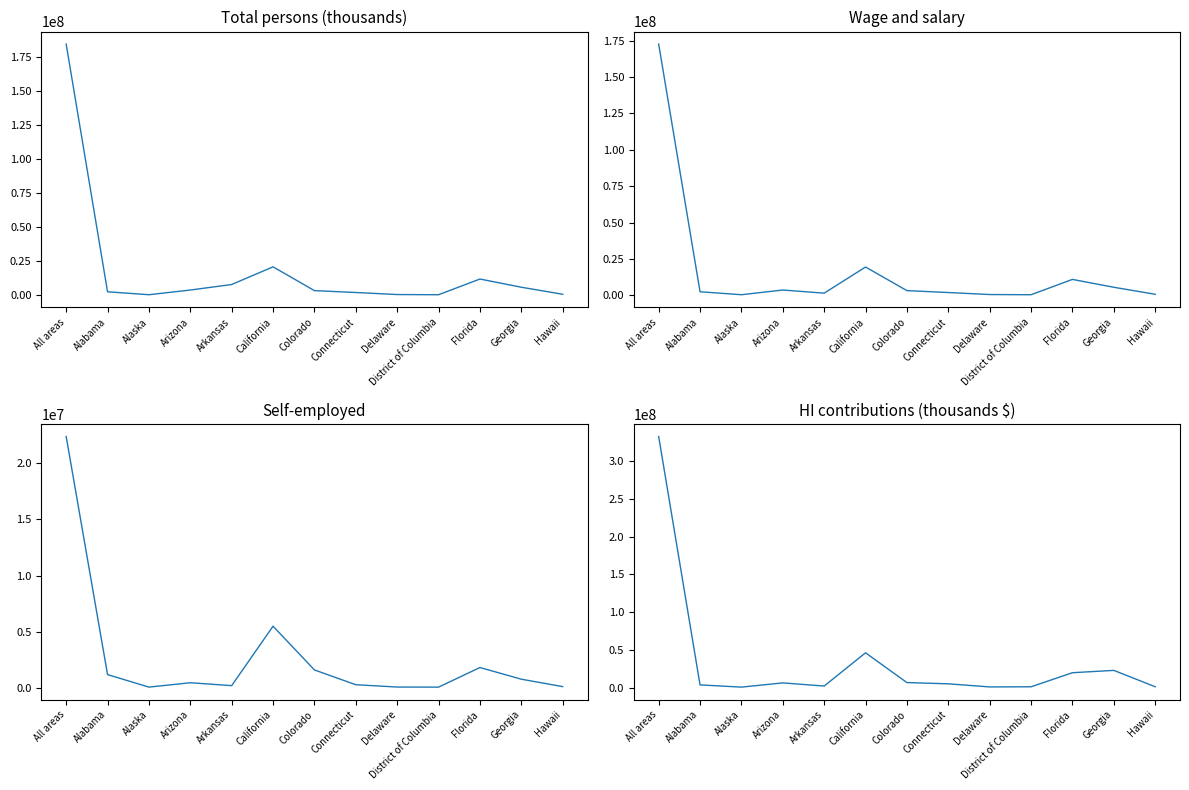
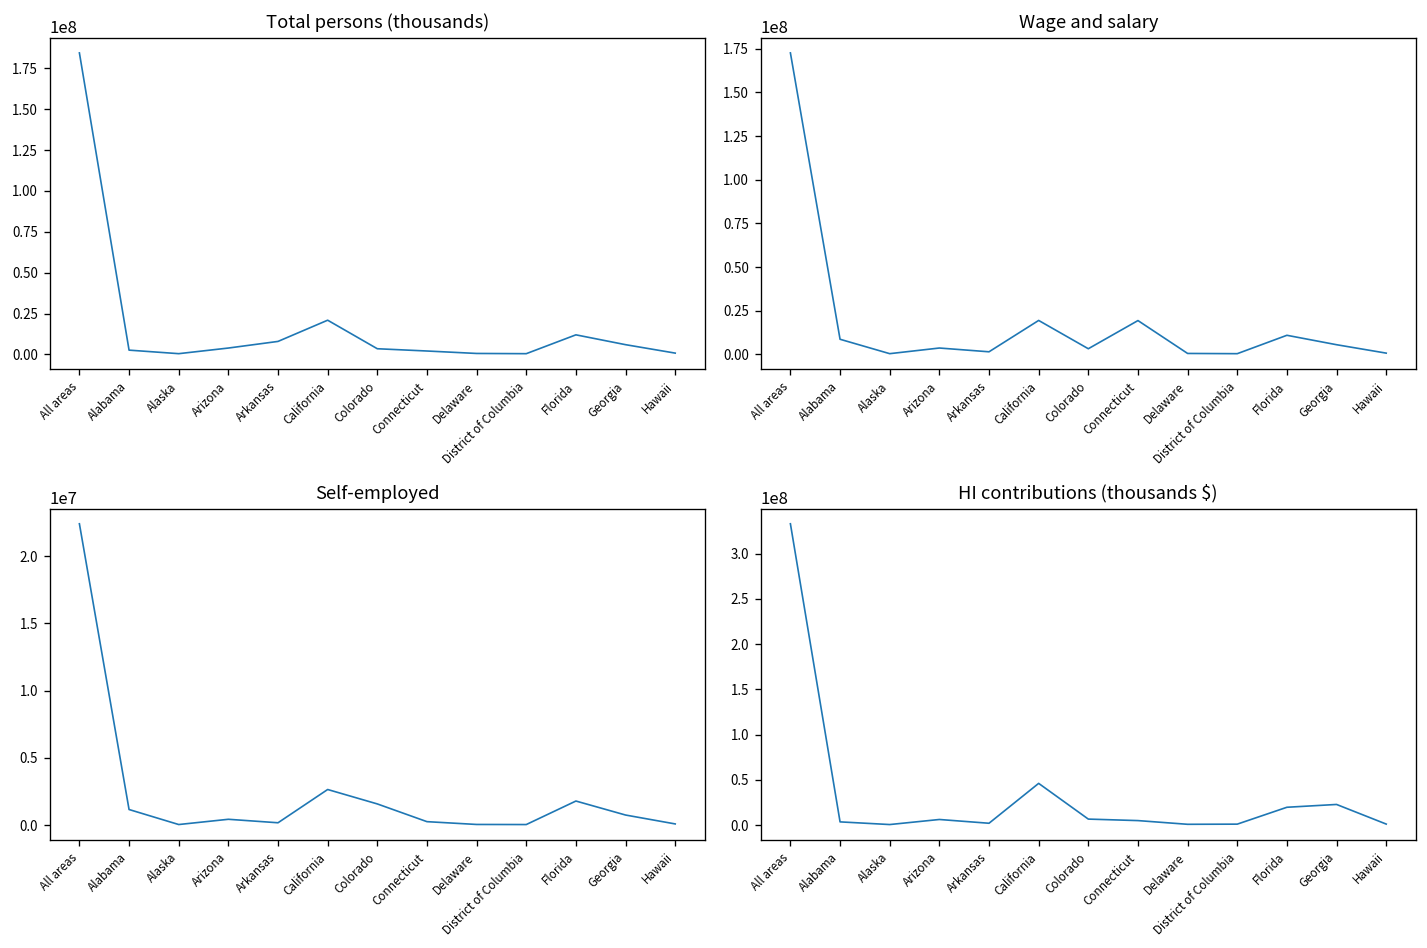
  {
    "Total persons (thousands)": {
      "All areas": 184000000,
      "Alabama": 3000000,
      "Alaska": 0,
      "Arizona": 4000000,
      "Arkansas": 8000000,
      "California": 21000000,
      "Colorado": 3000000,
      "Connecticut": 2000000,
      "Delaware": 1000000,
      "District of Columbia": 0,
      "Florida": 12000000,
      "Georgia": 6000000,
      "Hawaii": 1000000
    },
    "Wage and salary": {
      "All areas": 173000000,
-     "Alabama": 2000000,
+     "Alabama": 9000000,
      "Alaska": 0,
      "Arizona": 4000000,
      "Arkansas": 1000000,
      "California": 19000000,
      "Colorado": 3000000,
-     "Connecticut": 2000000,
+     "Connecticut": 19000000,
      "Delaware": 1000000,
      "District of Columbia": 0,
      "Florida": 11000000,
      "Georgia": 6000000,
      "Hawaii": 1000000
    },
    "Self-employed": {
      "All areas": 22400000,
      "Alabama": 1200000,
      "Alaska": 0,
      "Arizona": 400000,
      "Arkansas": 200000,
-     "California": 5500000,
+     "California": 2700000,
      "Colorado": 1600000,
      "Connecticut": 300000,
      "Delaware": 100000,
      "District of Columbia": 0,
      "Florida": 1800000,
      "Georgia": 800000,
      "Hawaii": 100000
    },
    "HI contributions (thousands $)": {
      "All areas": 330000000,
      "Alabama": 0,
      "Alaska": 0,
      "Arizona": 10000000,
      "Arkansas": 0,
      "California": 50000000,
      "Colorado": 10000000,
      "Connecticut": 10000000,
      "Delaware": 0,
      "District of Columbia": 0,
      "Florida": 20000000,
      "Georgia": 20000000,
      "Hawaii": 0
    }
  }
